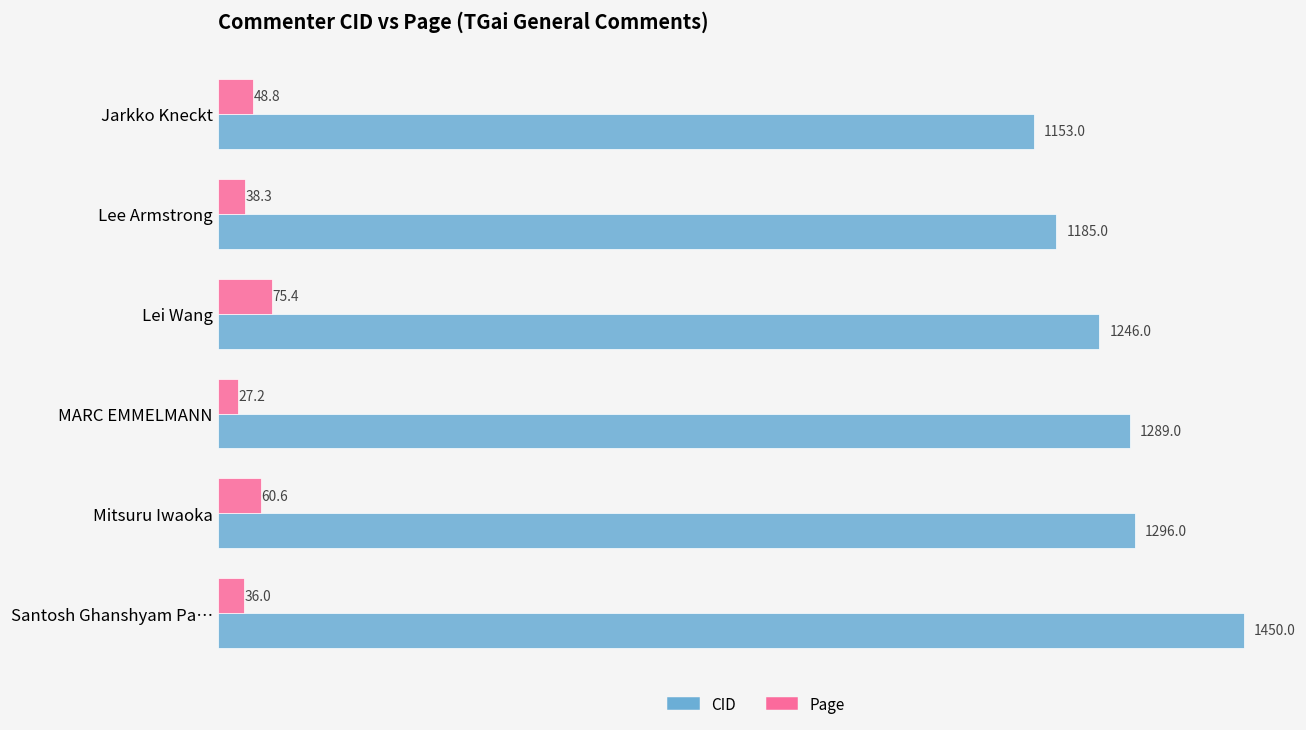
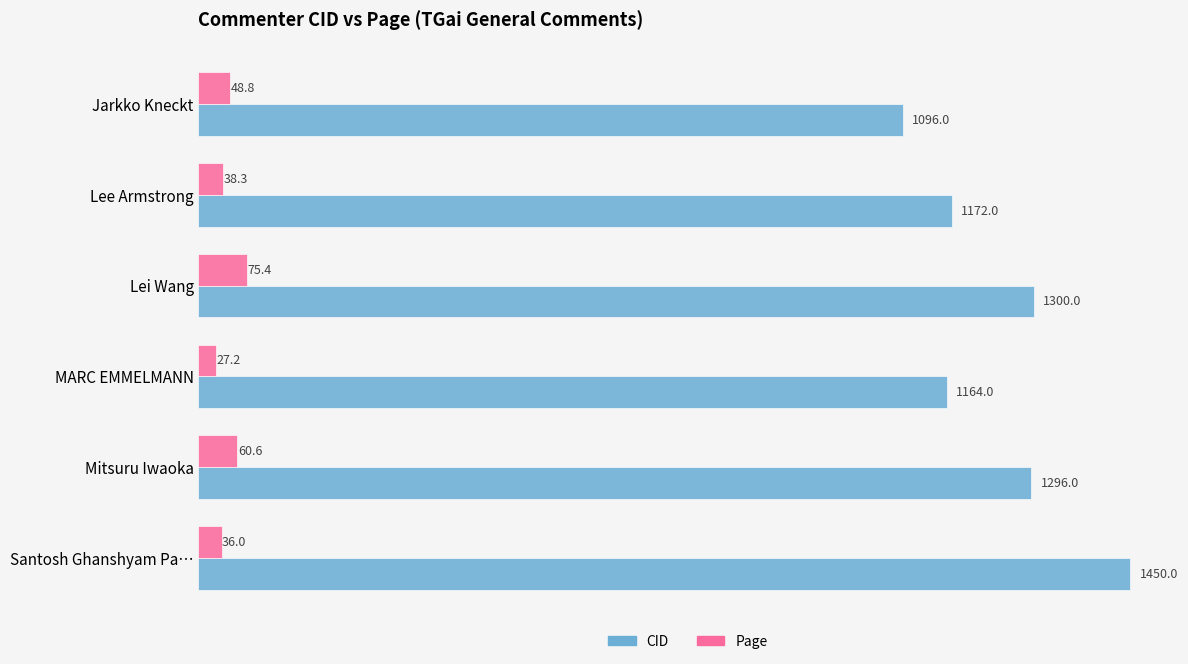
  {
    "CID": {
-     "Jarkko Kneckt": 1153.0,
-     "Lee Armstrong": 1185.0,
-     "Lei Wang": 1246.0,
-     "MARC EMMELMANN": 1289.0,
+     "Jarkko Kneckt": 1096.0,
+     "Lee Armstrong": 1172.0,
+     "Lei Wang": 1300.0,
+     "MARC EMMELMANN": 1164.0,
      "Mitsuru Iwaoka": 1296.0,
      "Santosh Ghanshyam Pa…": 1450.0
    },
    "Page": {
      "Jarkko Kneckt": 48.8,
      "Lee Armstrong": 38.3,
      "Lei Wang": 75.4,
      "MARC EMMELMANN": 27.2,
      "Mitsuru Iwaoka": 60.6,
      "Santosh Ghanshyam Pa…": 36.0
    }
  }
